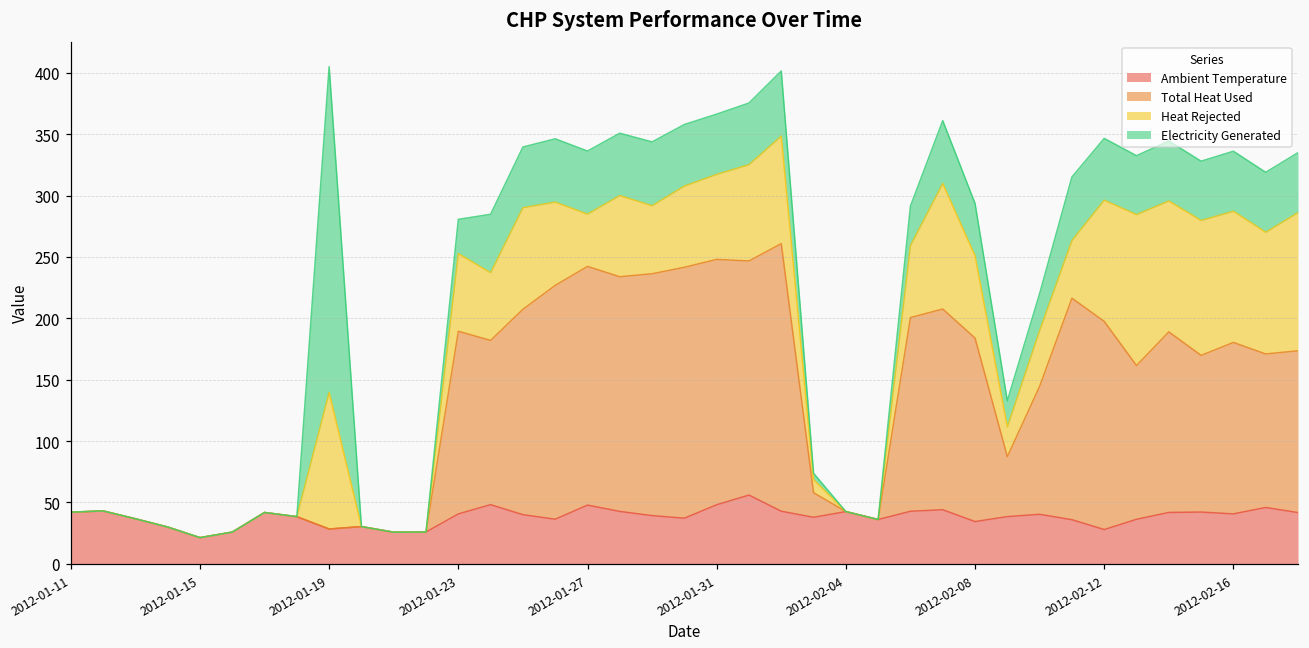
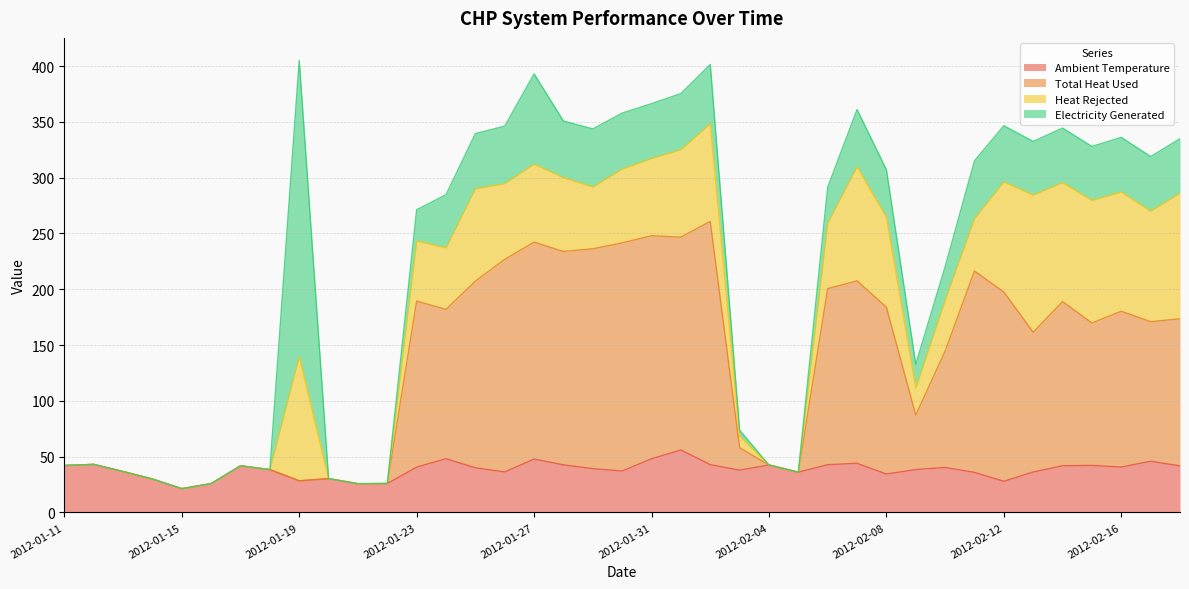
  {
    "Heat Rejected": {
      "2012-01-19": 111,
-     "2012-01-23": 63,
-     "2012-01-27": 43,
+     "2012-01-23": 54,
+     "2012-01-27": 70,
      "2012-01-31": 69,
-     "2012-02-08": 67,
+     "2012-02-08": 81,
      "2012-02-12": 99,
      "2012-02-16": 107
    },
    "Electricity Generated": {
      "2012-01-19": 265,
      "2012-01-23": 28,
-     "2012-01-27": 51,
+     "2012-01-27": 81,
      "2012-01-31": 49,
      "2012-02-08": 43,
      "2012-02-12": 50,
      "2012-02-16": 49
    }
  }
